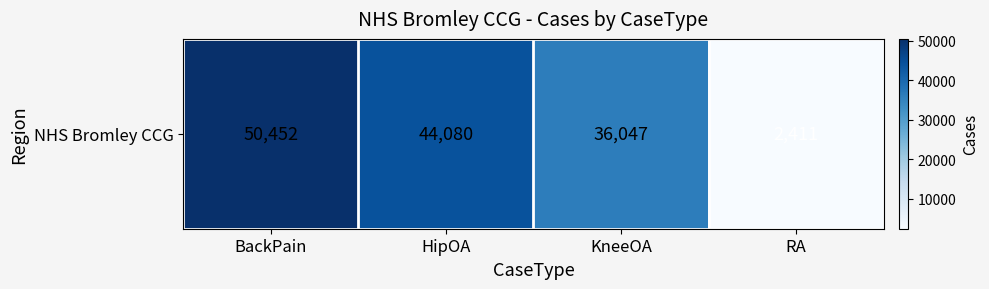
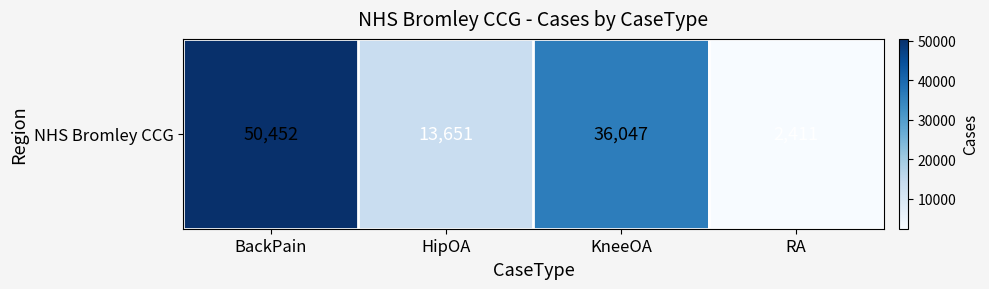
  {
    "NHS Bromley CCG": {
      "BackPain": "50,452",
-     "HipOA": "44,080",
+     "HipOA": "13,651",
      "KneeOA": "36,047"
    }
  }
